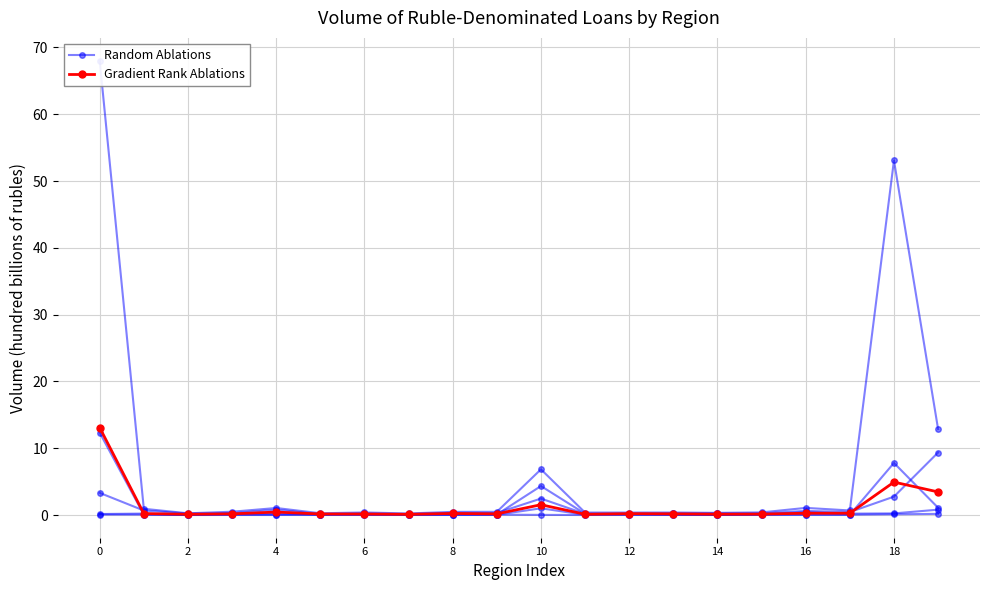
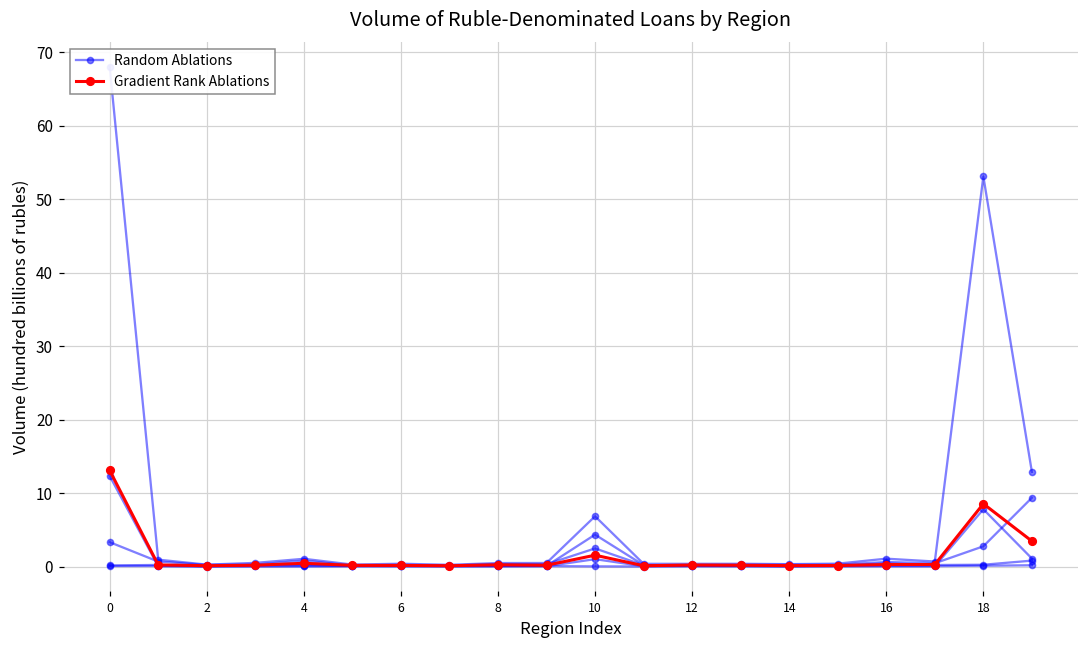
  {
    "Gradient Rank Ablations": {
      "0": 13,
      "10": 2,
-     "18": 5
+     "18": 9
    }
  }
